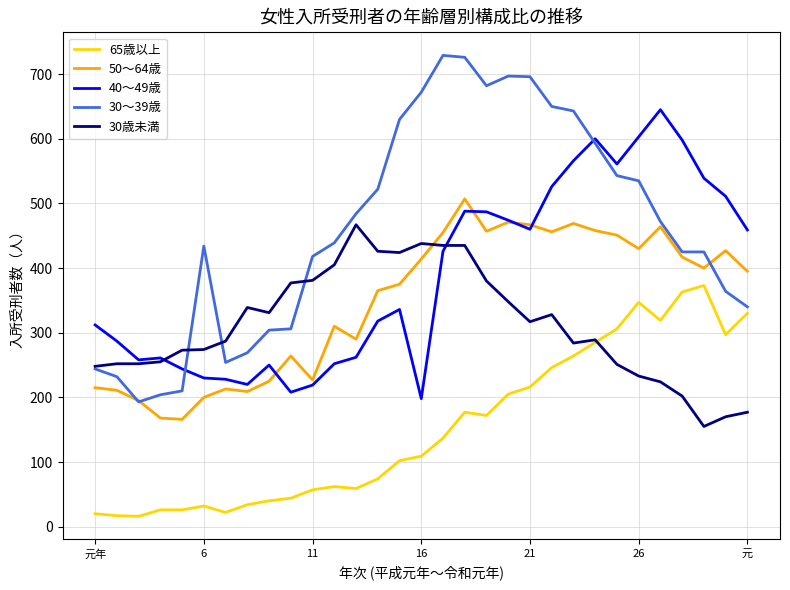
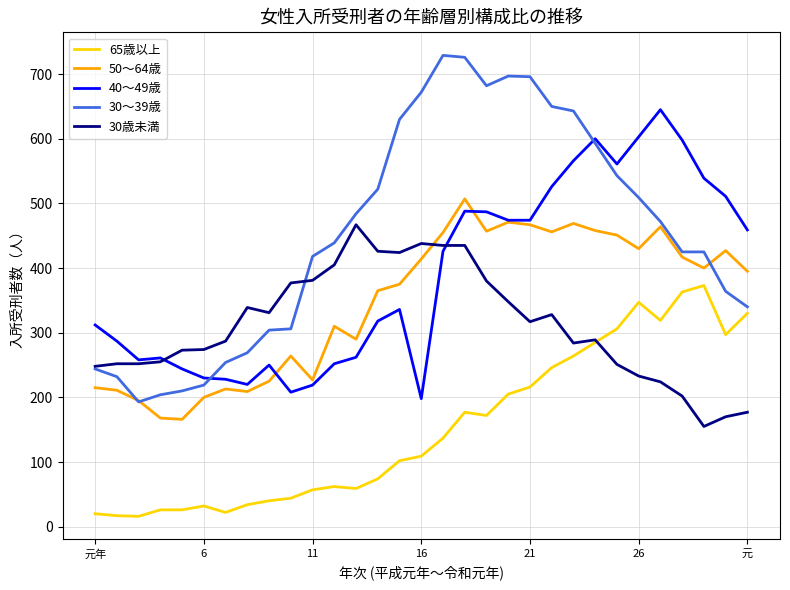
  {
    "40～49歳": {
      "元年": 310,
      "6": 230,
      "11": 220,
      "16": 200,
-     "21": 460,
+     "21": 470,
      "26": 600,
      "元": 460
    },
    "30～39歳": {
      "元年": 240,
-     "6": 430,
+     "6": 220,
      "11": 420,
      "16": 670,
      "21": 700,
-     "26": 540,
+     "26": 510,
      "元": 340
    },
    "30歳未満": {
      "元年": 250,
      "6": 270,
      "11": 380,
      "16": 440,
      "21": 320,
      "26": 230,
      "元": 180
    }
  }
